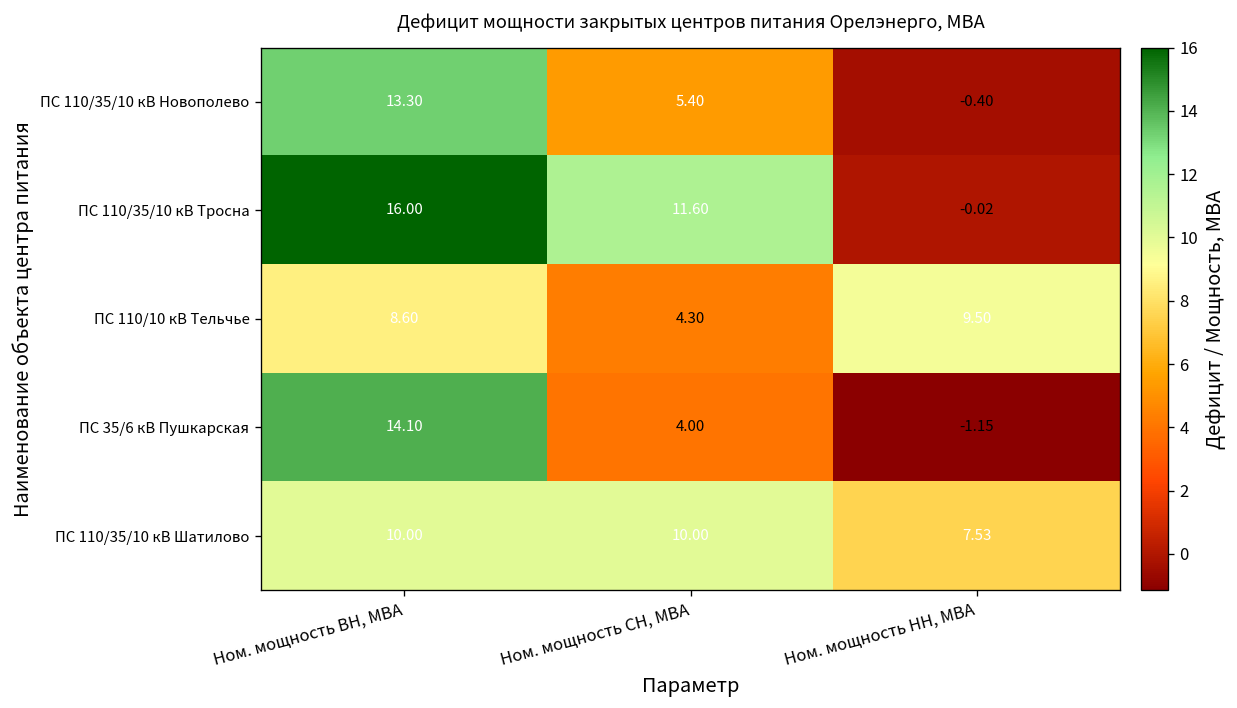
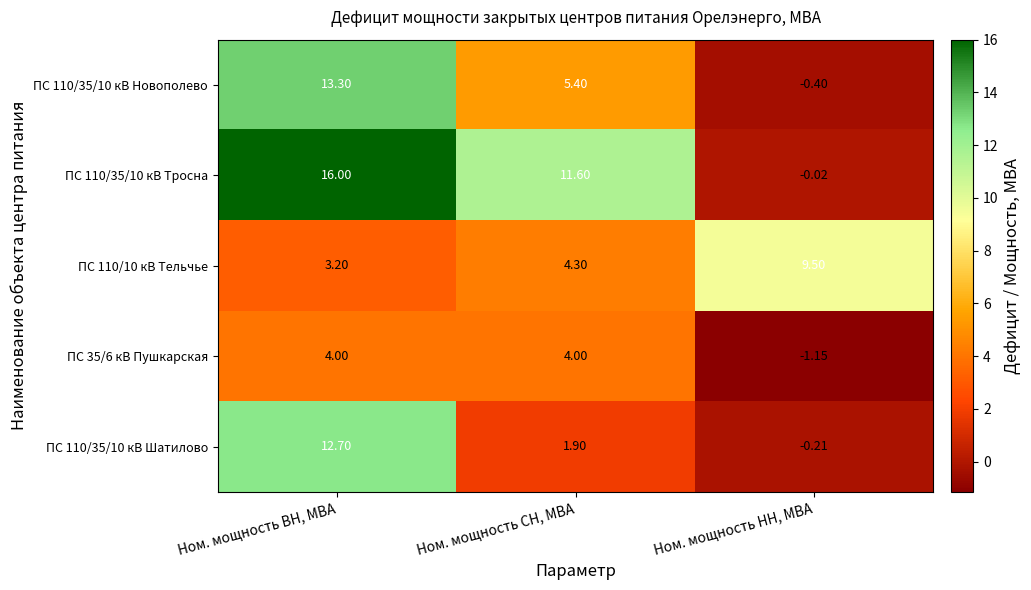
  {
    "ПС 110/35/10 кВ Новополево": {
      "Ном. мощность ВН, МВА": 13.30,
      "Ном. мощность СН, МВА": 5.40,
      "Ном. мощность НН, МВА": -0.40
    },
    "ПС 110/35/10 кВ Тросна": {
      "Ном. мощность ВН, МВА": 16.00,
      "Ном. мощность СН, МВА": 11.60,
      "Ном. мощность НН, МВА": -0.02
    },
    "ПС 110/10 кВ Тельчье": {
-     "Ном. мощность ВН, МВА": 8.60,
+     "Ном. мощность ВН, МВА": 3.20,
      "Ном. мощность СН, МВА": 4.30,
      "Ном. мощность НН, МВА": 9.50
    },
    "ПС 35/6 кВ Пушкарская": {
-     "Ном. мощность ВН, МВА": 14.10,
+     "Ном. мощность ВН, МВА": 4.00,
      "Ном. мощность СН, МВА": 4.00,
      "Ном. мощность НН, МВА": -1.15
    },
    "ПС 110/35/10 кВ Шатилово": {
-     "Ном. мощность ВН, МВА": 10.00,
-     "Ном. мощность СН, МВА": 10.00,
-     "Ном. мощность НН, МВА": 7.53
+     "Ном. мощность ВН, МВА": 12.70,
+     "Ном. мощность СН, МВА": 1.90,
+     "Ном. мощность НН, МВА": -0.21
    }
  }
